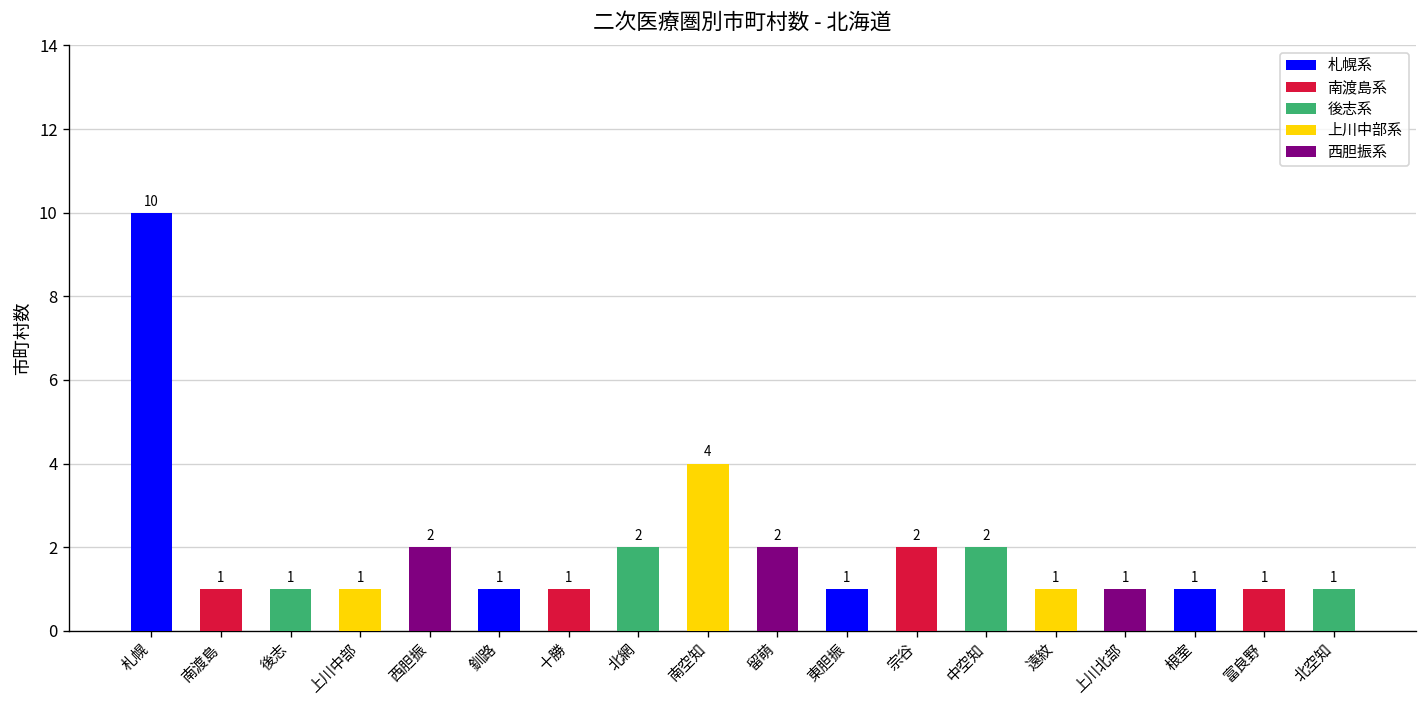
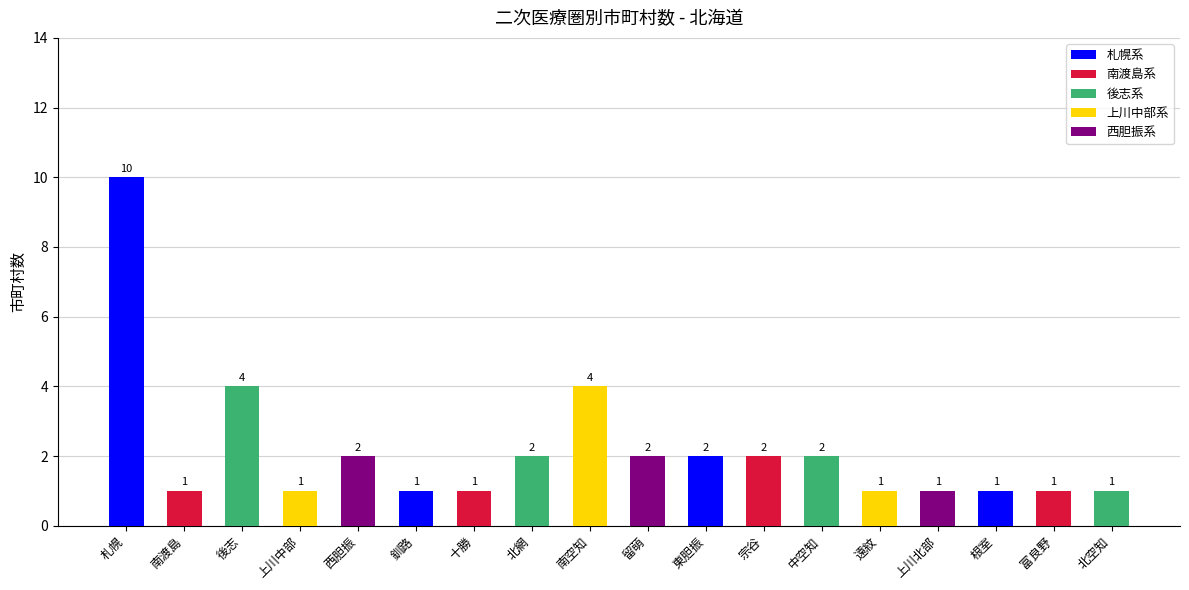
  {
    "札幌": 10,
    "南渡島": 1,
-   "後志": 1,
+   "後志": 4,
    "上川中部": 1,
    "西胆振": 2,
    "釧路": 1,
    "十勝": 1,
    "北網": 2,
    "南空知": 4,
    "留萌": 2,
-   "東胆振": 1,
+   "東胆振": 2,
    "宗谷": 2,
    "中空知": 2,
    "遠紋": 1,
    "上川北部": 1,
    "根室": 1,
    "富良野": 1,
    "北空知": 1
  }
